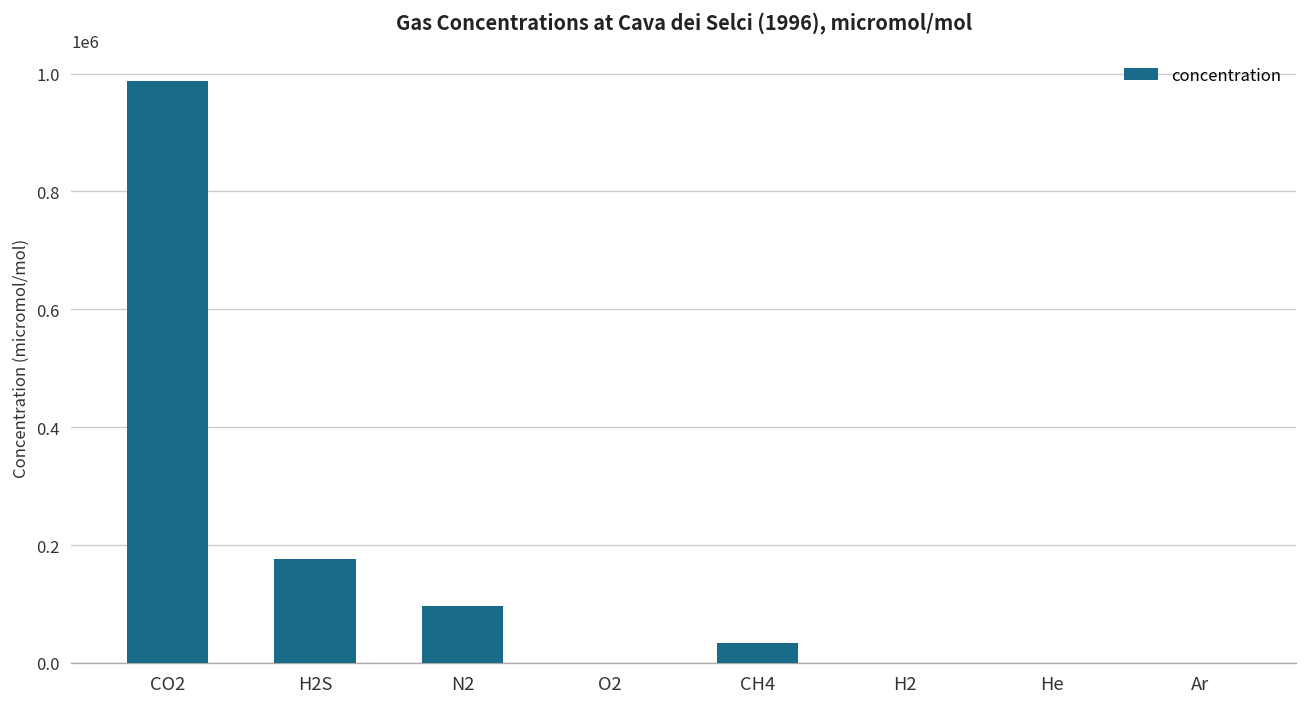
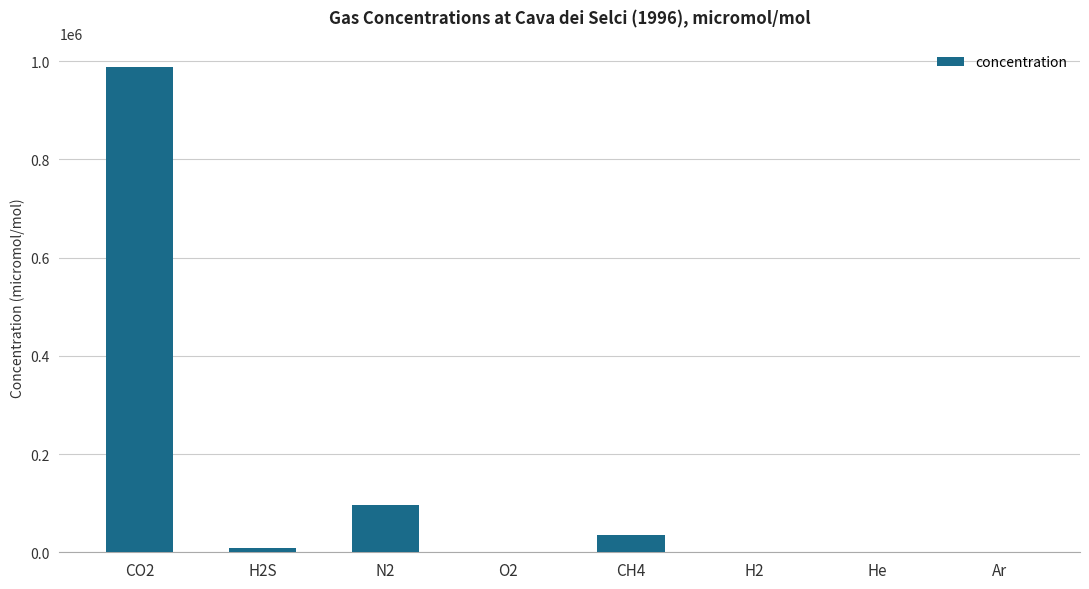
  {
    "CO2": 990000,
-   "H2S": 180000,
+   "H2S": 10000,
    "N2": 100000,
    "CH4": 30000
  }
